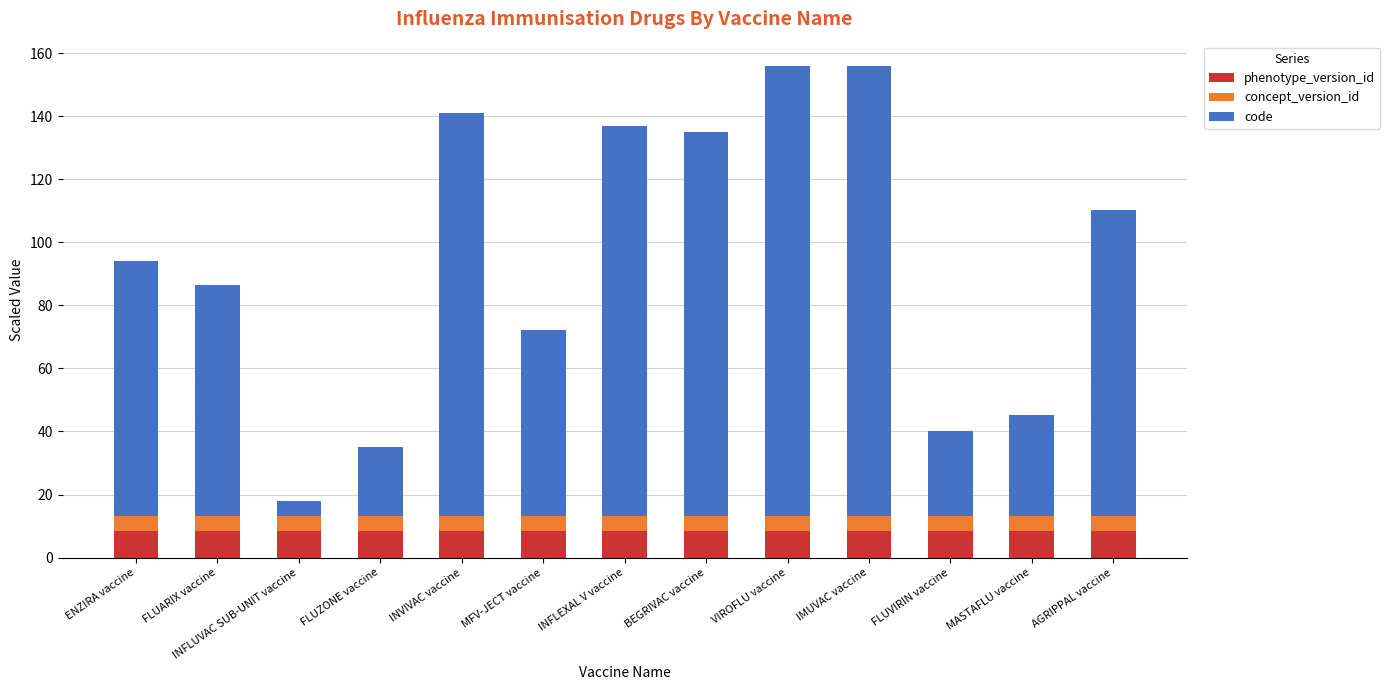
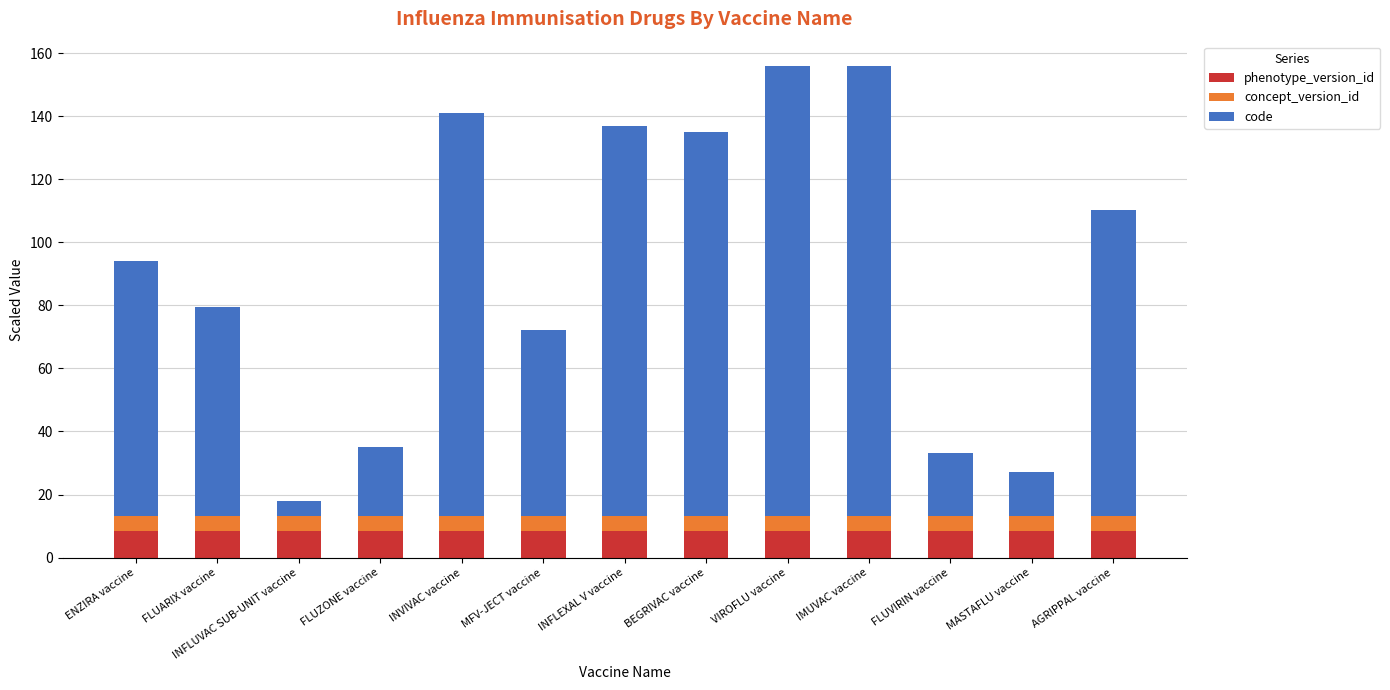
  {
    "phenotype_version_id": {
      "ENZIRA vaccine": 9,
      "FLUARIX vaccine": 9,
      "INFLUVAC SUB-UNIT vaccine": 9,
      "FLUZONE vaccine": 9,
      "INVIVAC vaccine": 9,
      "MFV-JECT vaccine": 9,
      "INFLEXAL V vaccine": 9,
      "BEGRIVAC vaccine": 9,
      "VIROFLU vaccine": 9,
      "IMUVAC vaccine": 9,
      "FLUVIRIN vaccine": 9,
      "MASTAFLU vaccine": 9,
      "AGRIPPAL vaccine": 9
    },
    "concept_version_id": {
      "ENZIRA vaccine": 5,
      "FLUARIX vaccine": 5,
      "INFLUVAC SUB-UNIT vaccine": 5,
      "FLUZONE vaccine": 5,
      "INVIVAC vaccine": 5,
      "MFV-JECT vaccine": 5,
      "INFLEXAL V vaccine": 5,
      "BEGRIVAC vaccine": 5,
      "VIROFLU vaccine": 5,
      "IMUVAC vaccine": 5,
      "FLUVIRIN vaccine": 5,
      "MASTAFLU vaccine": 5,
      "AGRIPPAL vaccine": 5
    },
    "code": {
      "ENZIRA vaccine": 81,
-     "FLUARIX vaccine": 73,
+     "FLUARIX vaccine": 66,
      "INFLUVAC SUB-UNIT vaccine": 5,
      "FLUZONE vaccine": 22,
      "INVIVAC vaccine": 128,
      "MFV-JECT vaccine": 59,
      "INFLEXAL V vaccine": 124,
      "BEGRIVAC vaccine": 122,
      "VIROFLU vaccine": 143,
      "IMUVAC vaccine": 143,
-     "FLUVIRIN vaccine": 27,
-     "MASTAFLU vaccine": 32,
+     "FLUVIRIN vaccine": 20,
+     "MASTAFLU vaccine": 14,
      "AGRIPPAL vaccine": 97
    }
  }
